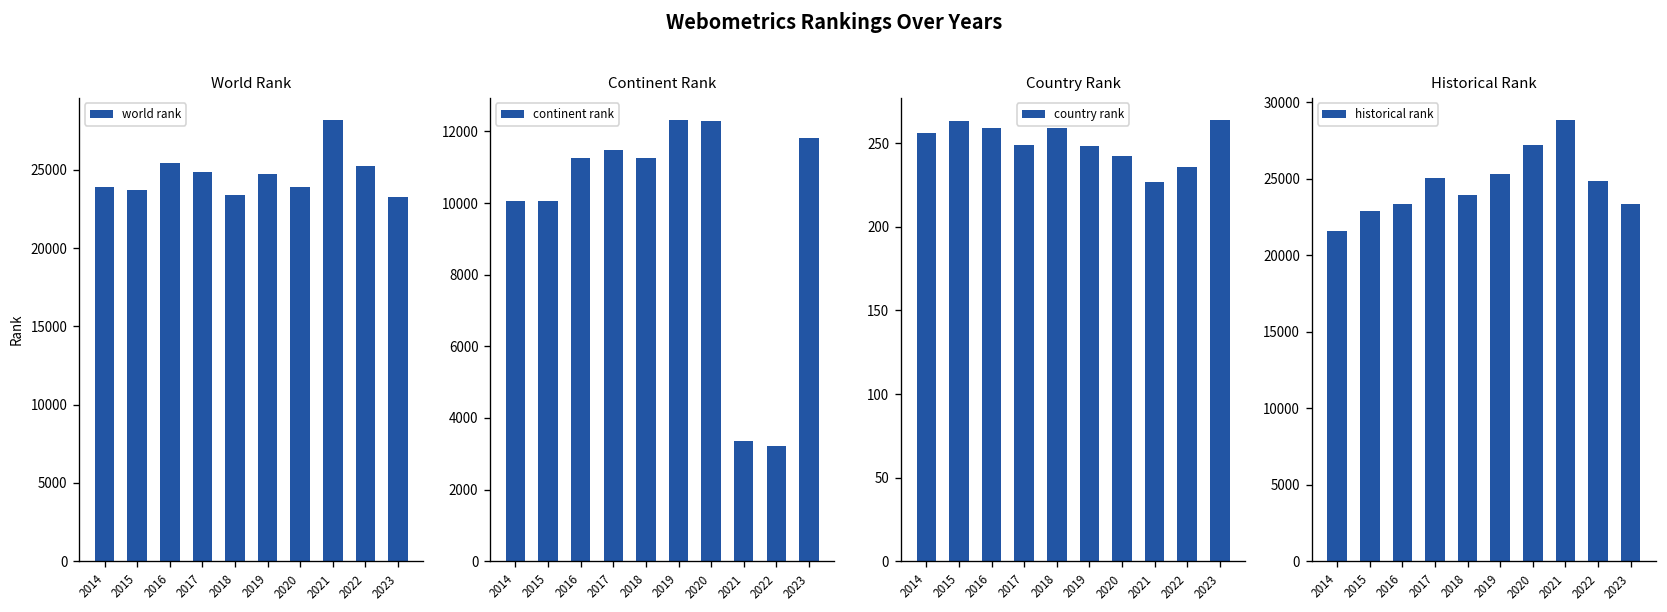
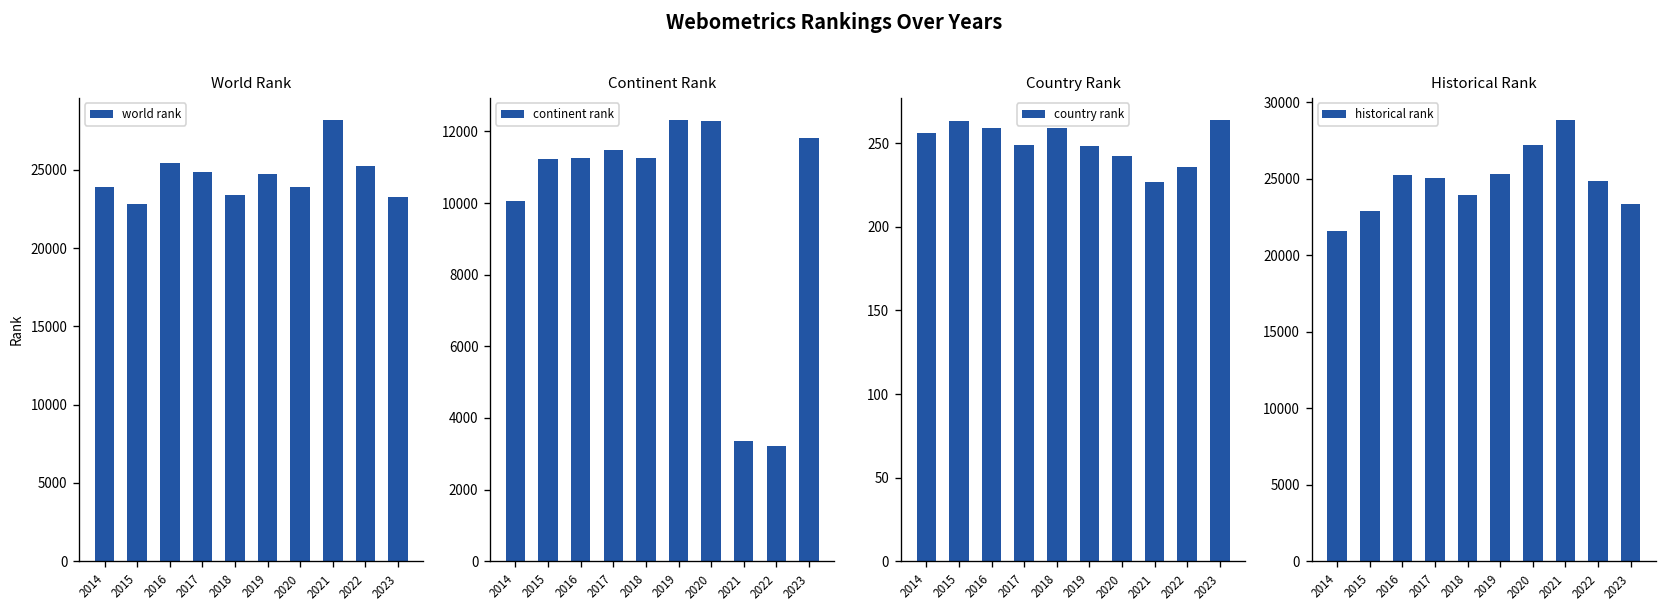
  {
    "World Rank": {
      "2014": 23900,
-     "2015": 23700,
+     "2015": 22800,
      "2016": 25400,
      "2017": 24900,
      "2018": 23400,
      "2019": 24800,
      "2020": 23900,
      "2021": 28200,
      "2022": 25300,
      "2023": 23300
    },
    "Continent Rank": {
      "2014": 10100,
-     "2015": 10100,
+     "2015": 11200,
      "2016": 11300,
      "2017": 11500,
      "2018": 11300,
      "2019": 12300,
      "2020": 12300,
      "2021": 3300,
      "2022": 3200,
      "2023": 11800
    },
    "Country Rank": {
      "2014": 256,
      "2015": 263,
      "2016": 259,
      "2017": 249,
      "2018": 259,
      "2019": 248,
      "2020": 242,
      "2021": 227,
      "2022": 236,
      "2023": 264
    },
    "Historical Rank": {
      "2014": 21600,
      "2015": 22900,
-     "2016": 23300,
+     "2016": 25200,
      "2017": 25100,
      "2018": 24000,
      "2019": 25300,
      "2020": 27200,
      "2021": 28900,
      "2022": 24900,
      "2023": 23300
    }
  }
